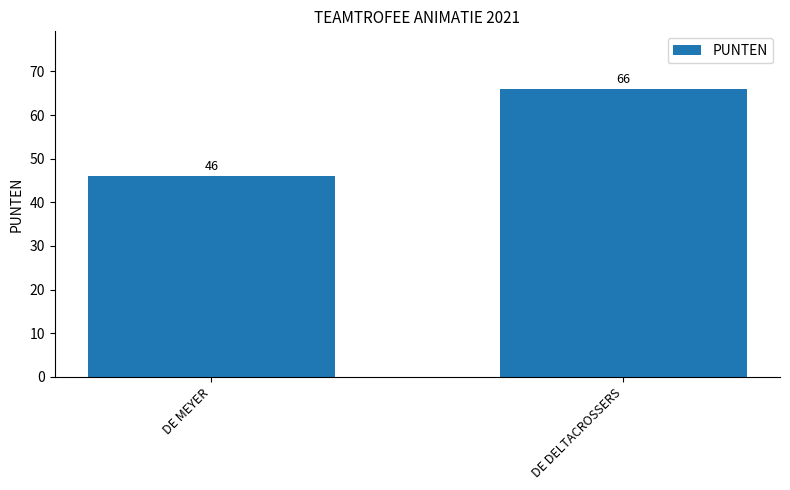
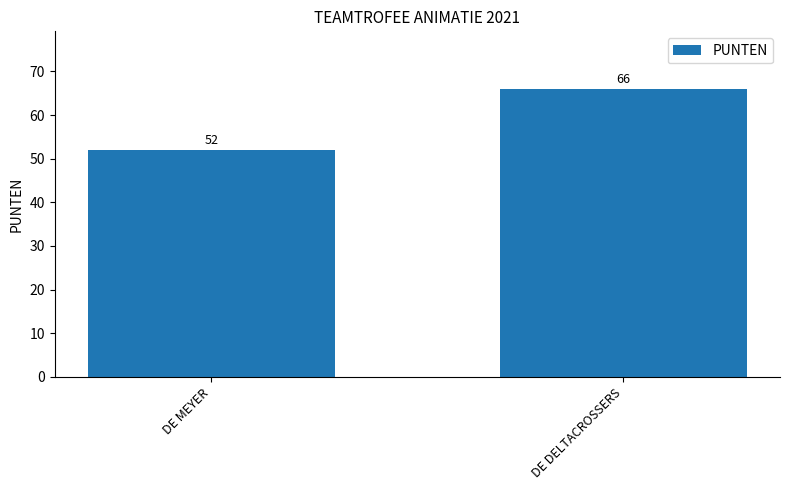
  {
-   "DE MEYER": 46,
+   "DE MEYER": 52,
    "DE DELTACROSSERS": 66
  }
